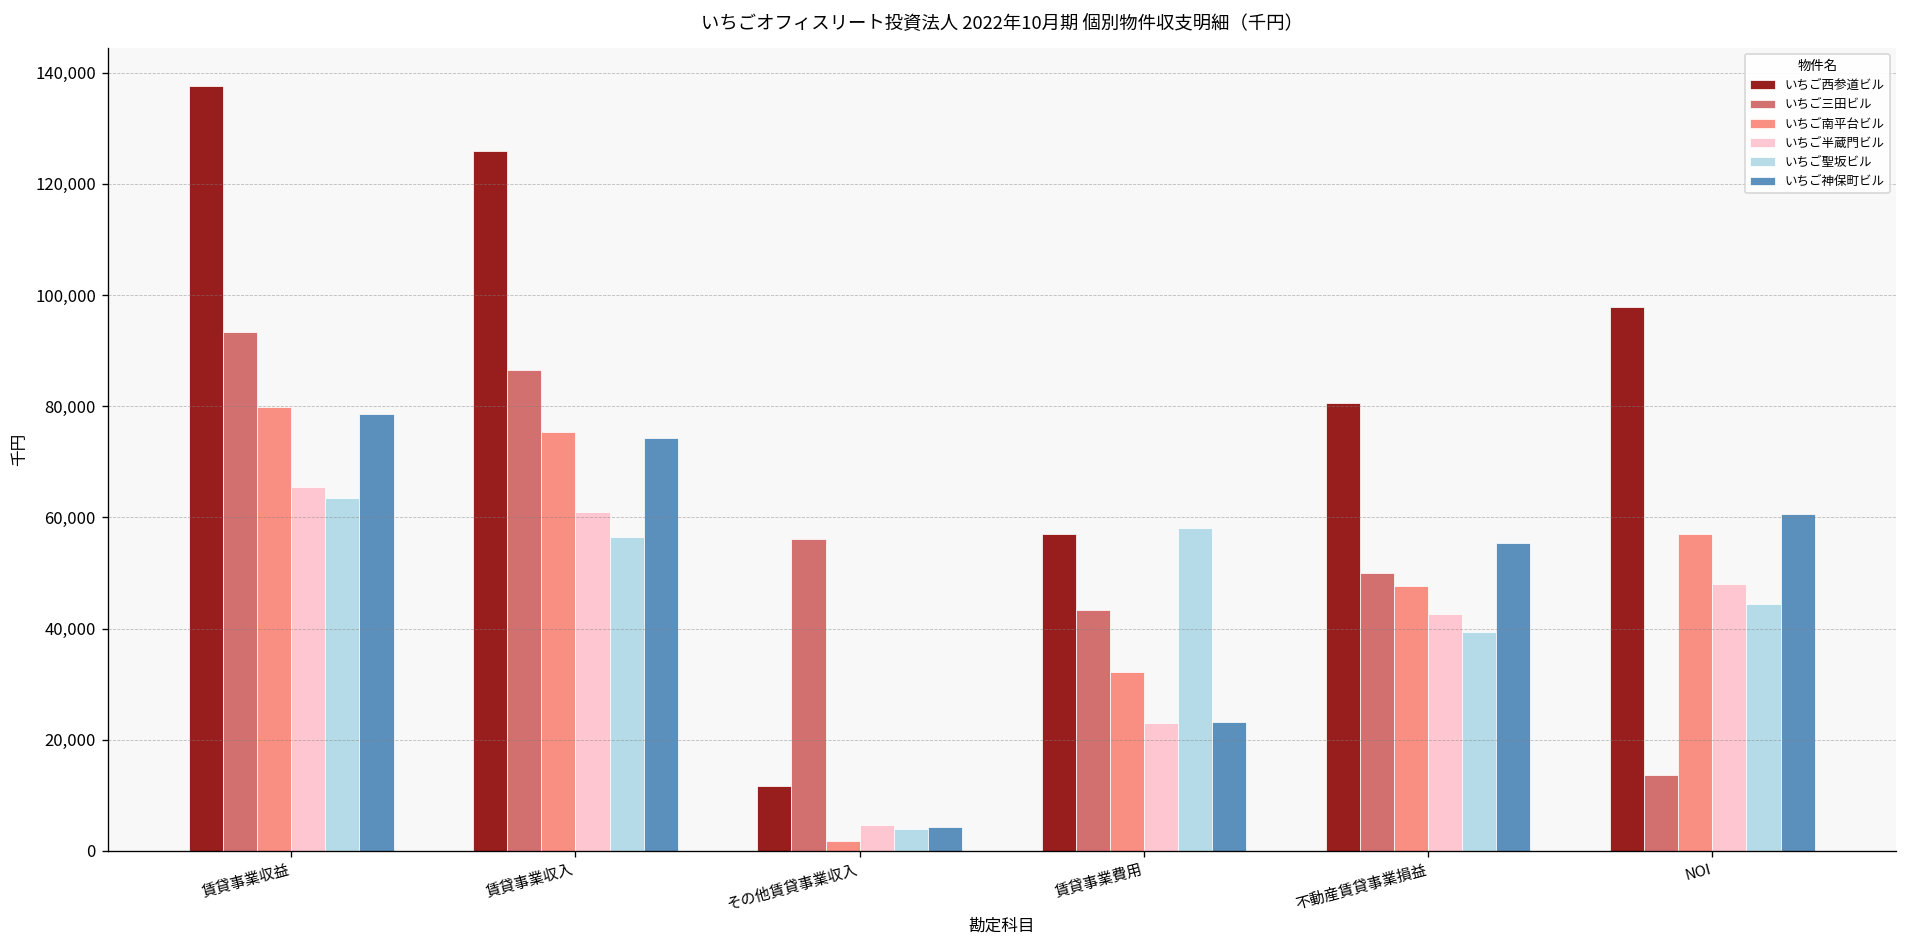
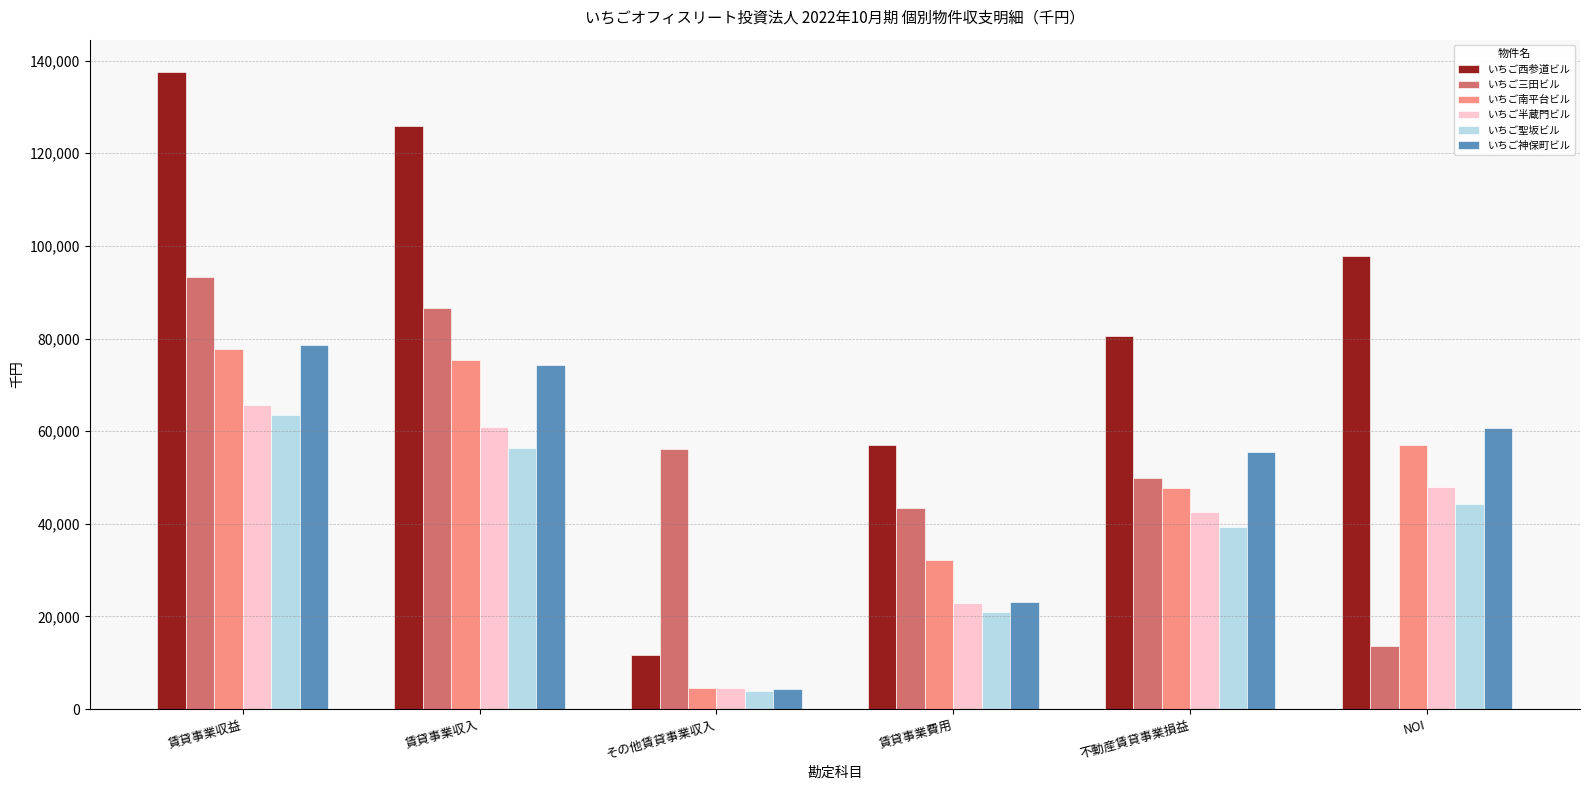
  {
    "いちご西参道ビル": {
      "賃貸事業収益": "138,000",
      "賃貸事業収入": "126,000",
      "その他賃貸事業収入": "12,000",
      "賃貸事業費用": "57,000",
      "不動産賃貸事業損益": "81,000",
      "NOI": "98,000"
    },
    "いちご三田ビル": {
      "賃貸事業収益": "93,000",
      "賃貸事業収入": "87,000",
      "その他賃貸事業収入": "56,000",
      "賃貸事業費用": "43,000",
      "不動産賃貸事業損益": "50,000",
      "NOI": "14,000"
    },
    "いちご南平台ビル": {
-     "賃貸事業収益": "80,000",
+     "賃貸事業収益": "78,000",
      "賃貸事業収入": "75,000",
-     "その他賃貸事業収入": "2,000",
+     "その他賃貸事業収入": "5,000",
      "賃貸事業費用": "32,000",
      "不動産賃貸事業損益": "48,000",
      "NOI": "57,000"
    },
    "いちご半蔵門ビル": {
      "賃貸事業収益": "66,000",
      "賃貸事業収入": "61,000",
      "その他賃貸事業収入": "5,000",
      "賃貸事業費用": "23,000",
      "不動産賃貸事業損益": "43,000",
      "NOI": "48,000"
    },
    "いちご聖坂ビル": {
      "賃貸事業収益": "63,000",
      "賃貸事業収入": "56,000",
      "その他賃貸事業収入": "4,000",
-     "賃貸事業費用": "58,000",
+     "賃貸事業費用": "21,000",
      "不動産賃貸事業損益": "39,000",
      "NOI": "44,000"
    },
    "いちご神保町ビル": {
      "賃貸事業収益": "79,000",
      "賃貸事業収入": "74,000",
      "その他賃貸事業収入": "4,000",
      "賃貸事業費用": "23,000",
      "不動産賃貸事業損益": "55,000",
      "NOI": "61,000"
    }
  }
